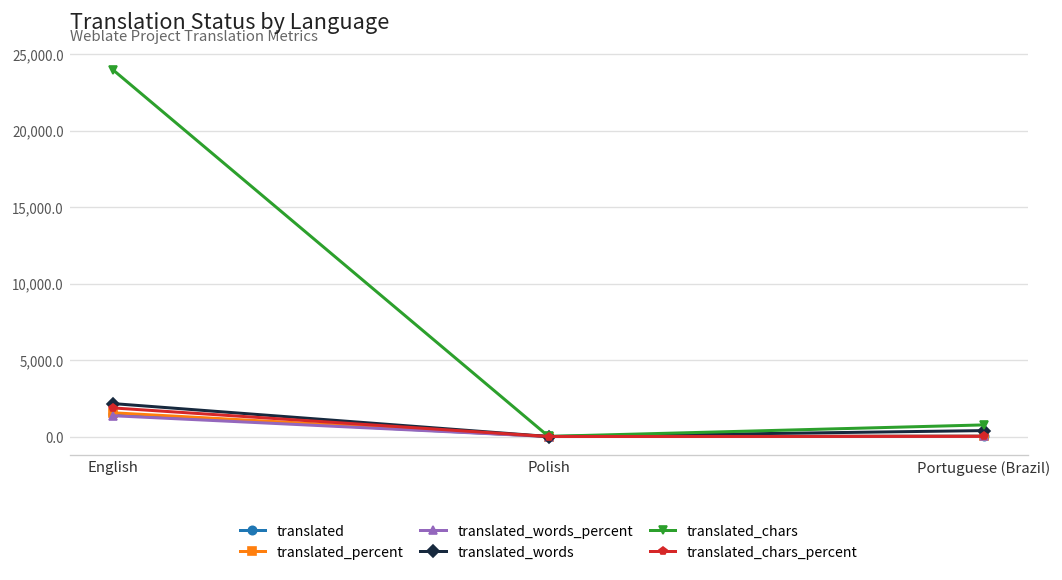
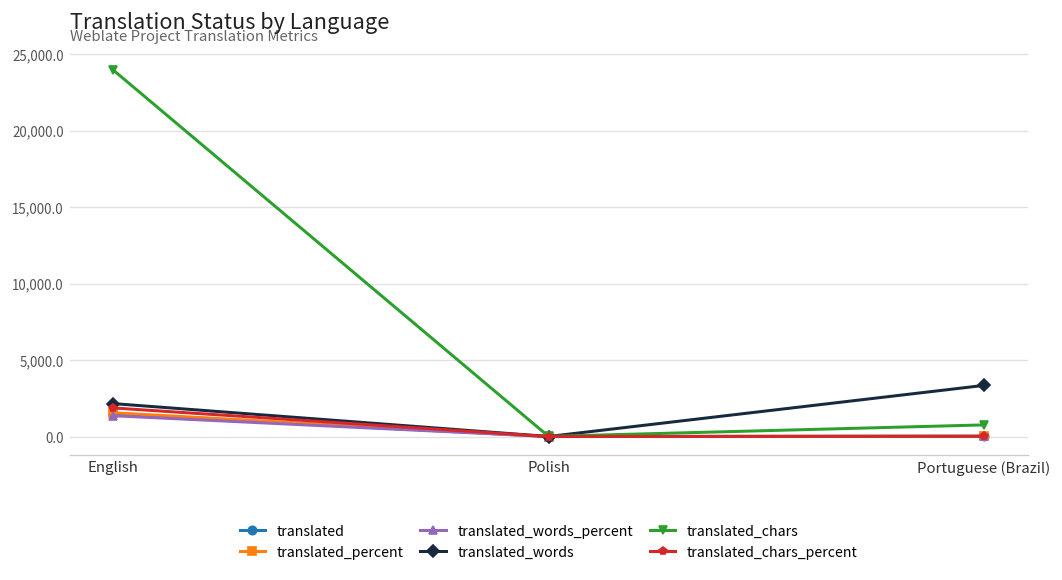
  {
    "translated_words": {
      "English": "2,200",
-     "Portuguese (Brazil)": "400"
+     "Portuguese (Brazil)": "3,300"
    },
    "translated_chars": {
      "English": "24,000",
      "Portuguese (Brazil)": "800"
    },
    "translated_chars_percent": {
      "English": "1,900"
    }
  }
